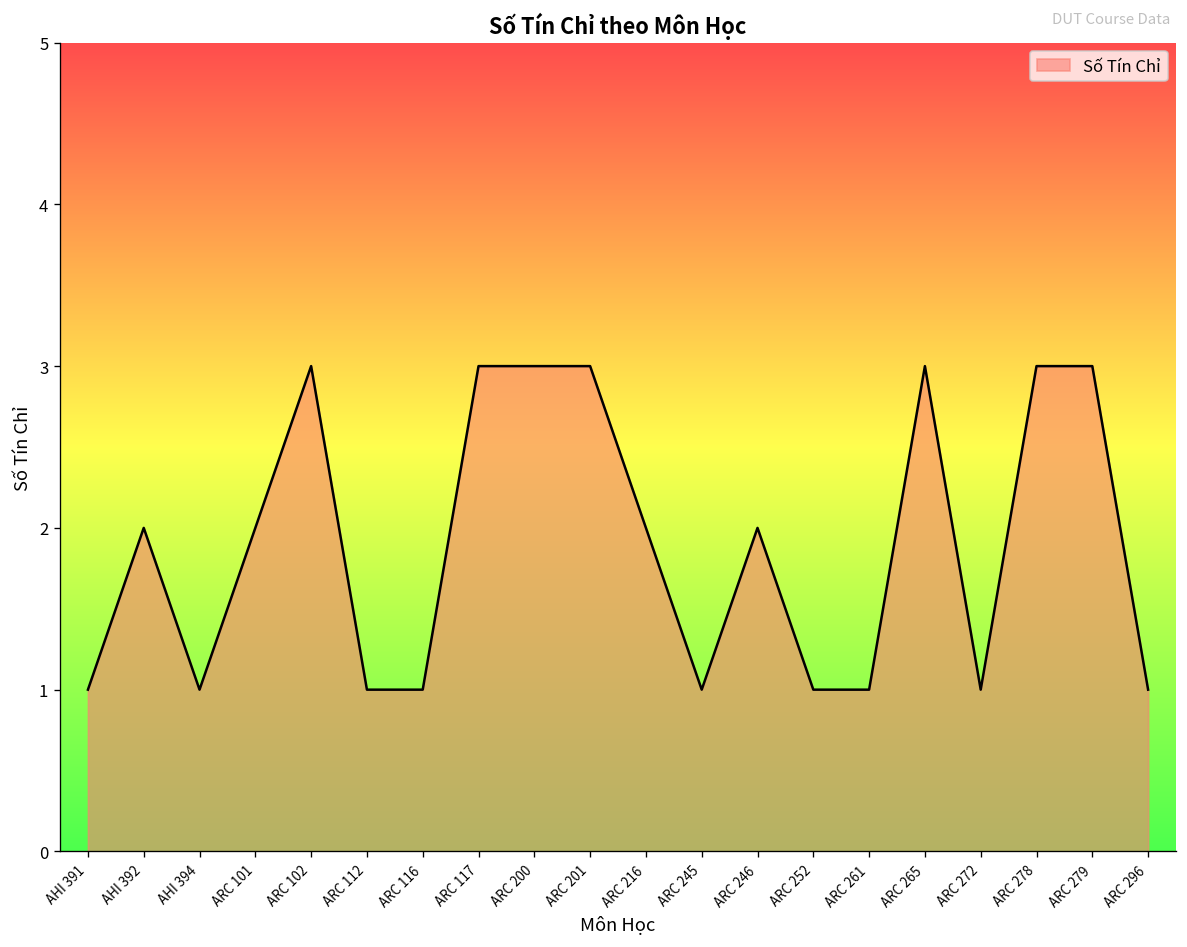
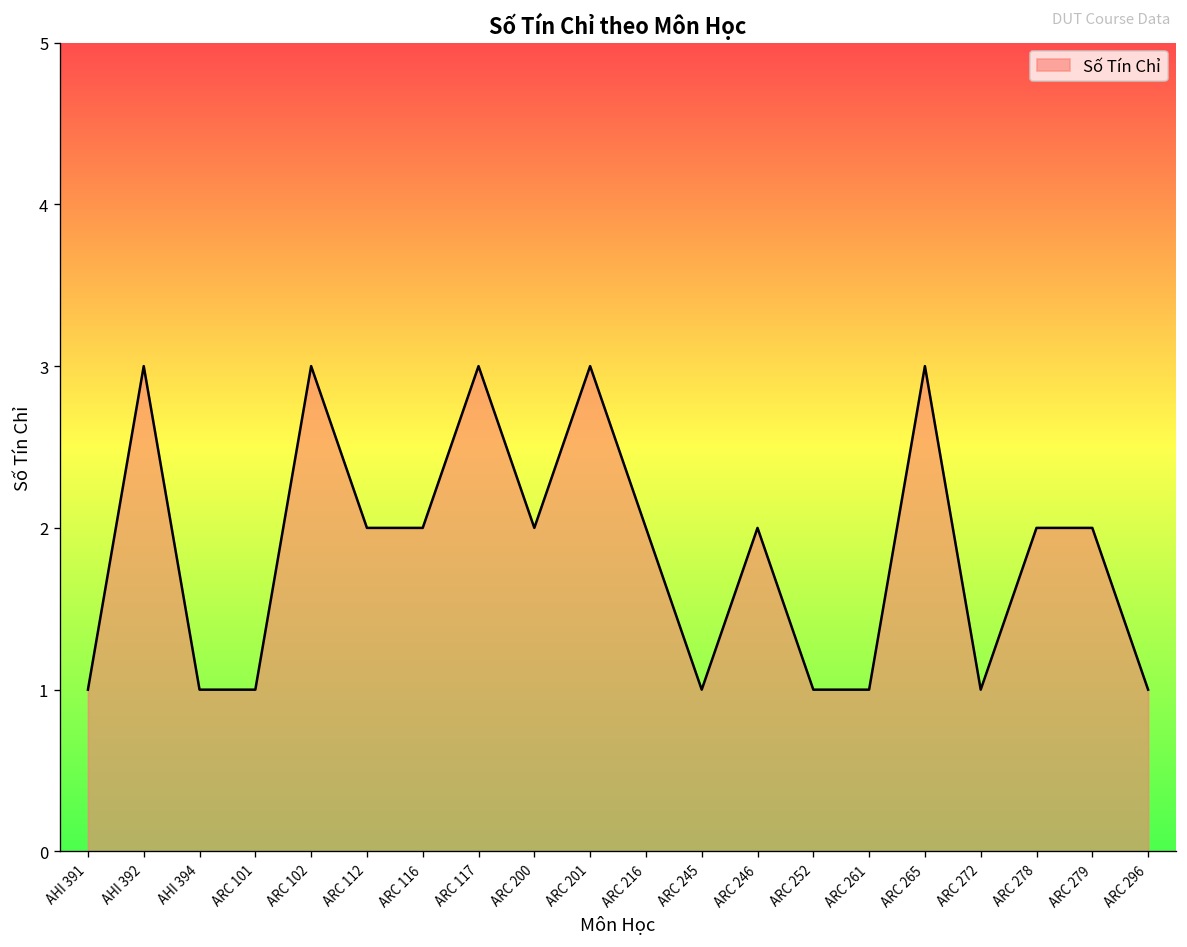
  {
    "AHI 391": 1,
-   "AHI 392": 2,
+   "AHI 392": 3,
    "AHI 394": 1,
-   "ARC 101": 2,
+   "ARC 101": 1,
    "ARC 102": 3,
-   "ARC 112": 1,
-   "ARC 116": 1,
+   "ARC 112": 2,
+   "ARC 116": 2,
    "ARC 117": 3,
-   "ARC 200": 3,
+   "ARC 200": 2,
    "ARC 201": 3,
    "ARC 216": 2,
    "ARC 245": 1,
    "ARC 246": 2,
    "ARC 252": 1,
    "ARC 261": 1,
    "ARC 265": 3,
    "ARC 272": 1,
-   "ARC 278": 3,
-   "ARC 279": 3,
+   "ARC 278": 2,
+   "ARC 279": 2,
    "ARC 296": 1
  }
